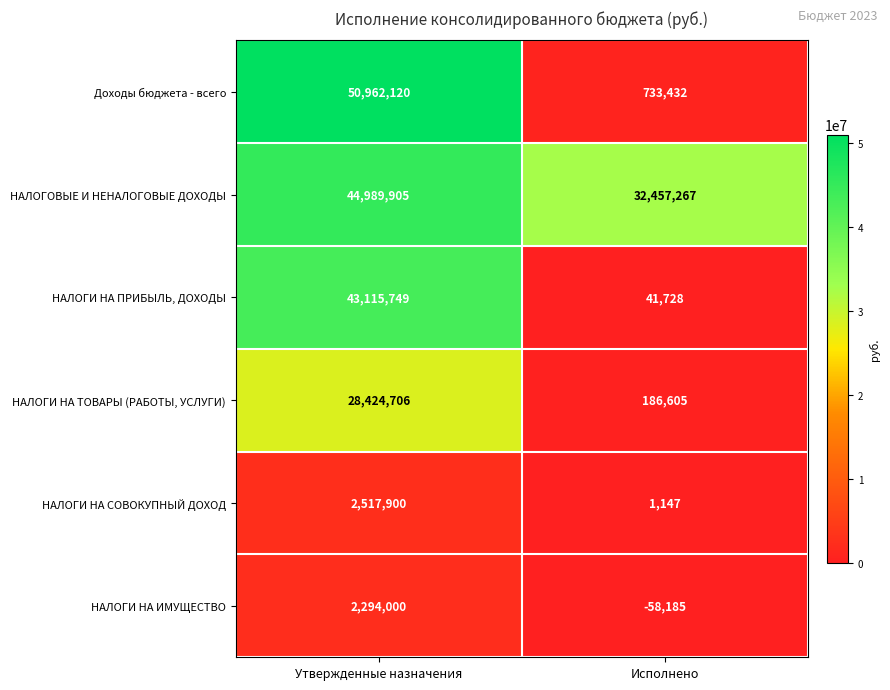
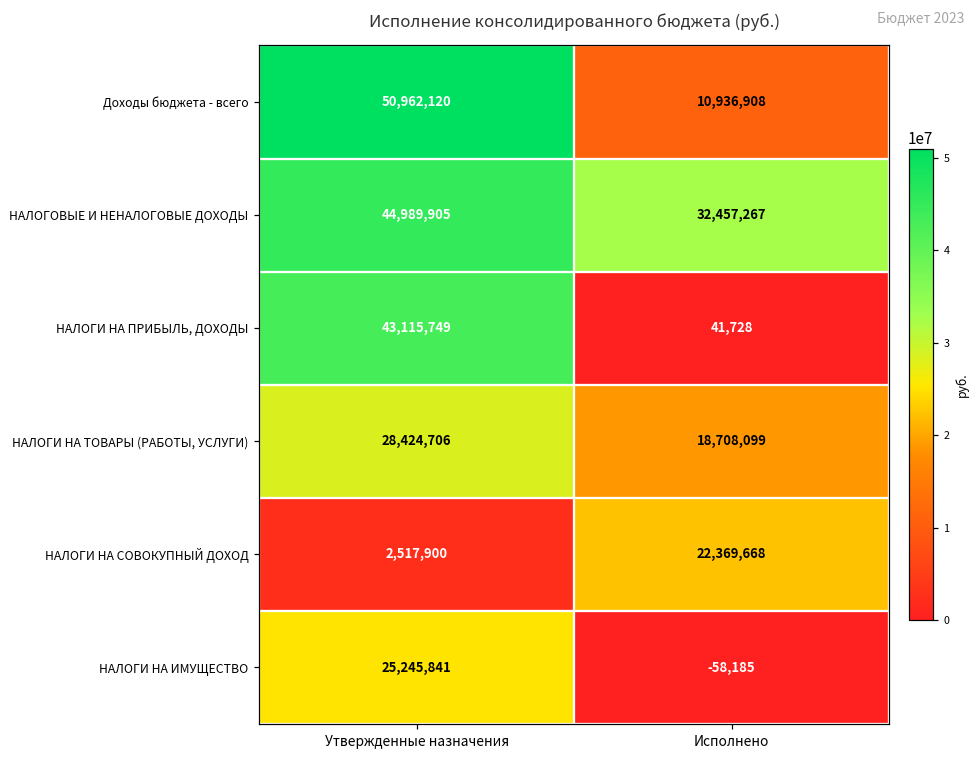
  {
    "Доходы бюджета - всего": {
      "Утвержденные назначения": "50,962,120",
-     "Исполнено": "733,432"
+     "Исполнено": "10,936,908"
    },
    "НАЛОГОВЫЕ И НЕНАЛОГОВЫЕ ДОХОДЫ": {
      "Утвержденные назначения": "44,989,905",
      "Исполнено": "32,457,267"
    },
    "НАЛОГИ НА ПРИБЫЛЬ, ДОХОДЫ": {
      "Утвержденные назначения": "43,115,749",
      "Исполнено": "41,728"
    },
    "НАЛОГИ НА ТОВАРЫ (РАБОТЫ, УСЛУГИ)": {
      "Утвержденные назначения": "28,424,706",
-     "Исполнено": "186,605"
+     "Исполнено": "18,708,099"
    },
    "НАЛОГИ НА СОВОКУПНЫЙ ДОХОД": {
      "Утвержденные назначения": "2,517,900",
-     "Исполнено": "1,147"
+     "Исполнено": "22,369,668"
    },
    "НАЛОГИ НА ИМУЩЕСТВО": {
-     "Утвержденные назначения": "2,294,000",
+     "Утвержденные назначения": "25,245,841",
      "Исполнено": "-58,185"
    }
  }
